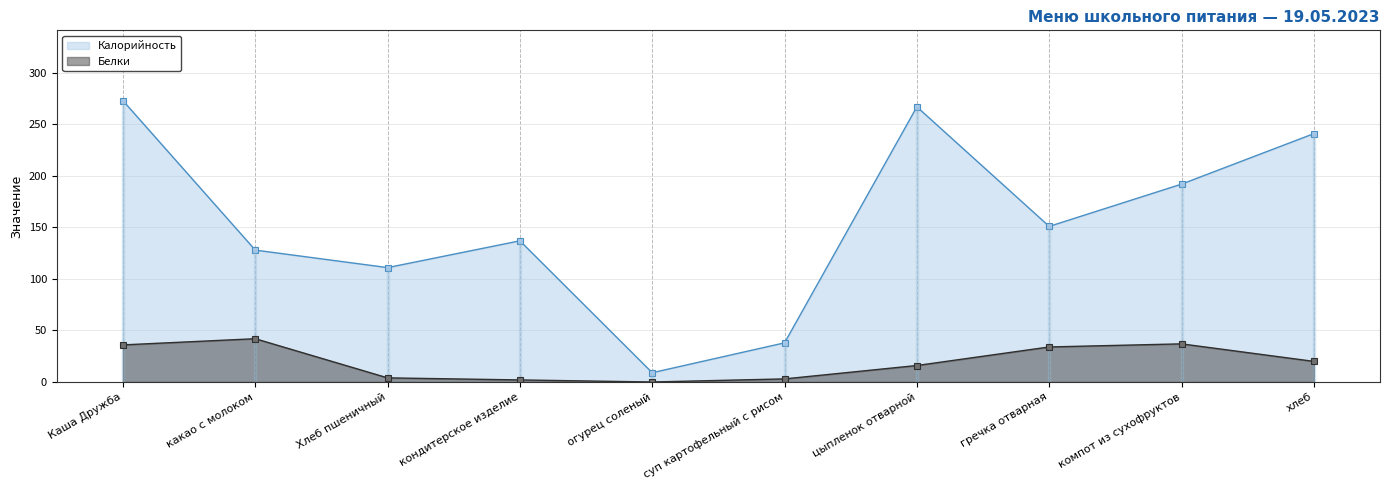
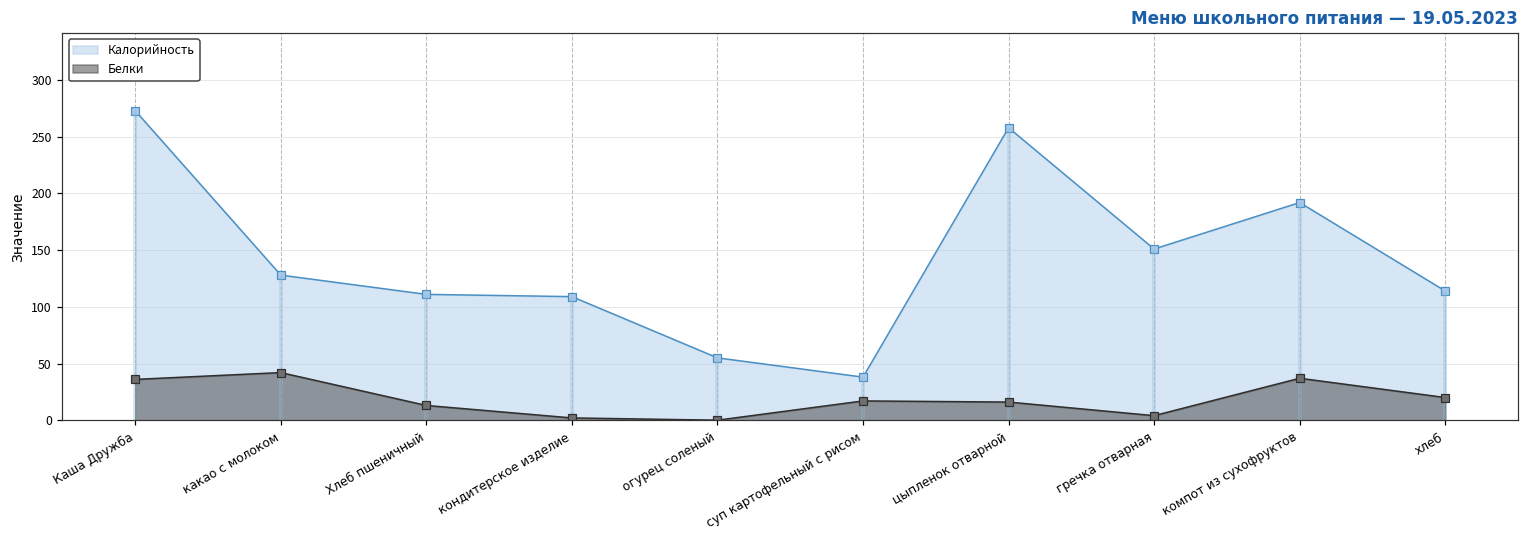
  {
    "Калорийность": {
      "Каша Дружба": 273,
      "какао с молоком": 128,
      "Хлеб пшеничный": 111,
-     "кондитерское изделие": 137,
-     "огурец соленый": 9,
+     "кондитерское изделие": 109,
+     "огурец соленый": 55,
      "суп картофельный с рисом": 38,
-     "цыпленок отварной": 267,
+     "цыпленок отварной": 258,
      "гречка отварная": 151,
      "компот из сухофруктов": 192,
-     "хлеб": 241
+     "хлеб": 114
    },
    "Белки": {
      "Каша Дружба": 36,
      "какао с молоком": 42,
-     "Хлеб пшеничный": 4,
+     "Хлеб пшеничный": 13,
      "кондитерское изделие": 2,
      "огурец соленый": 0,
-     "суп картофельный с рисом": 3,
+     "суп картофельный с рисом": 17,
      "цыпленок отварной": 16,
-     "гречка отварная": 34,
+     "гречка отварная": 4,
      "компот из сухофруктов": 37,
      "хлеб": 20
    }
  }
